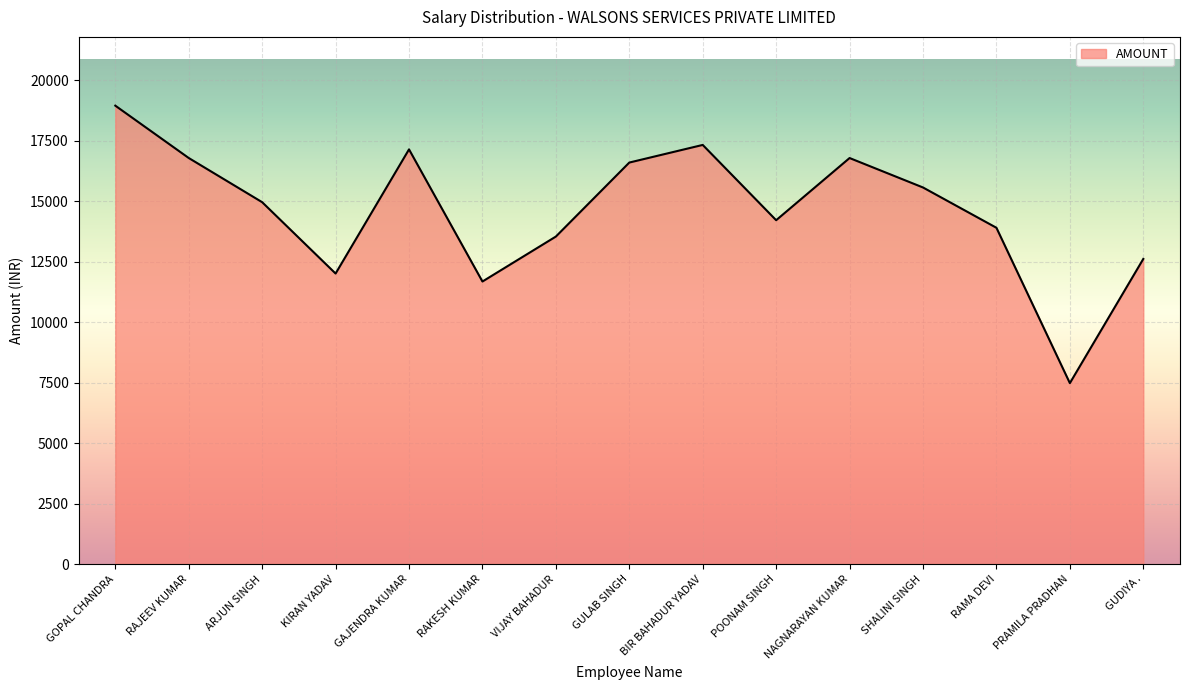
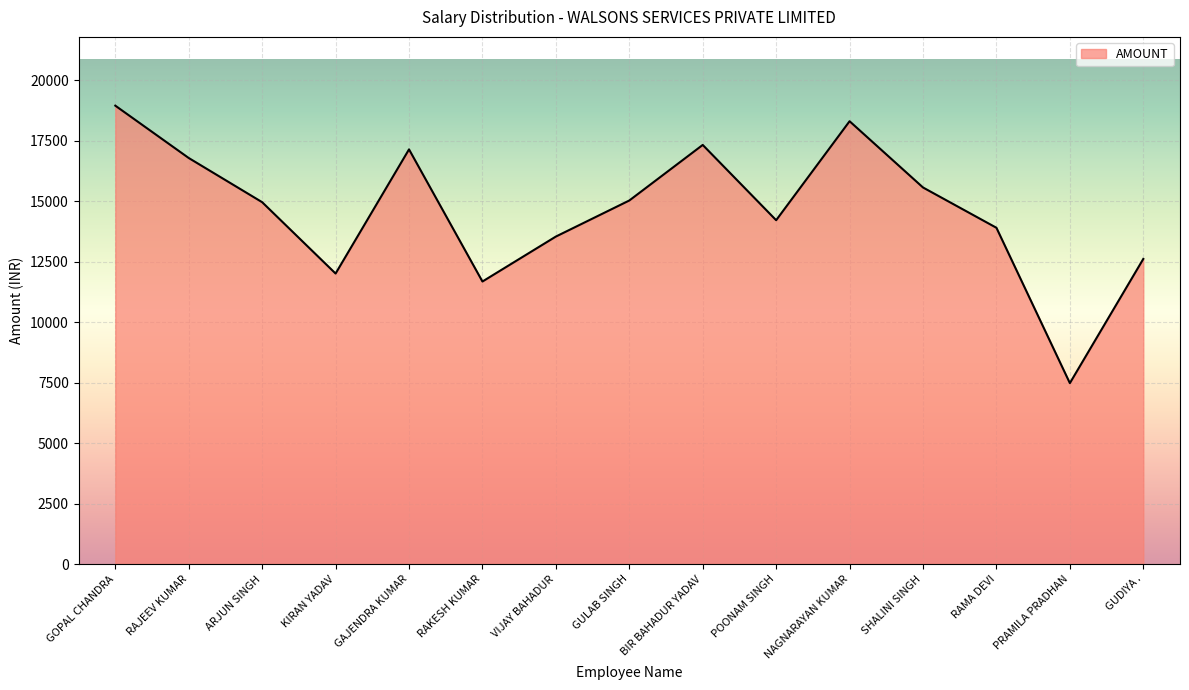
  {
    "GOPAL CHANDRA": 19000,
    "RAJEEV KUMAR": 16800,
    "ARJUN SINGH": 15000,
    "KIRAN YADAV": 12000,
    "GAJENDRA KUMAR": 17200,
    "RAKESH KUMAR": 11700,
    "VIJAY BAHADUR": 13500,
-   "GULAB SINGH": 16600,
+   "GULAB SINGH": 15000,
    "BIR BAHADUR YADAV": 17300,
    "POONAM SINGH": 14200,
-   "NAGNARAYAN KUMAR": 16800,
+   "NAGNARAYAN KUMAR": 18300,
    "SHALINI SINGH": 15600,
    "RAMA DEVI": 13900,
    "PRAMILA PRADHAN": 7500,
    "GUDIYA .": 12600
  }
